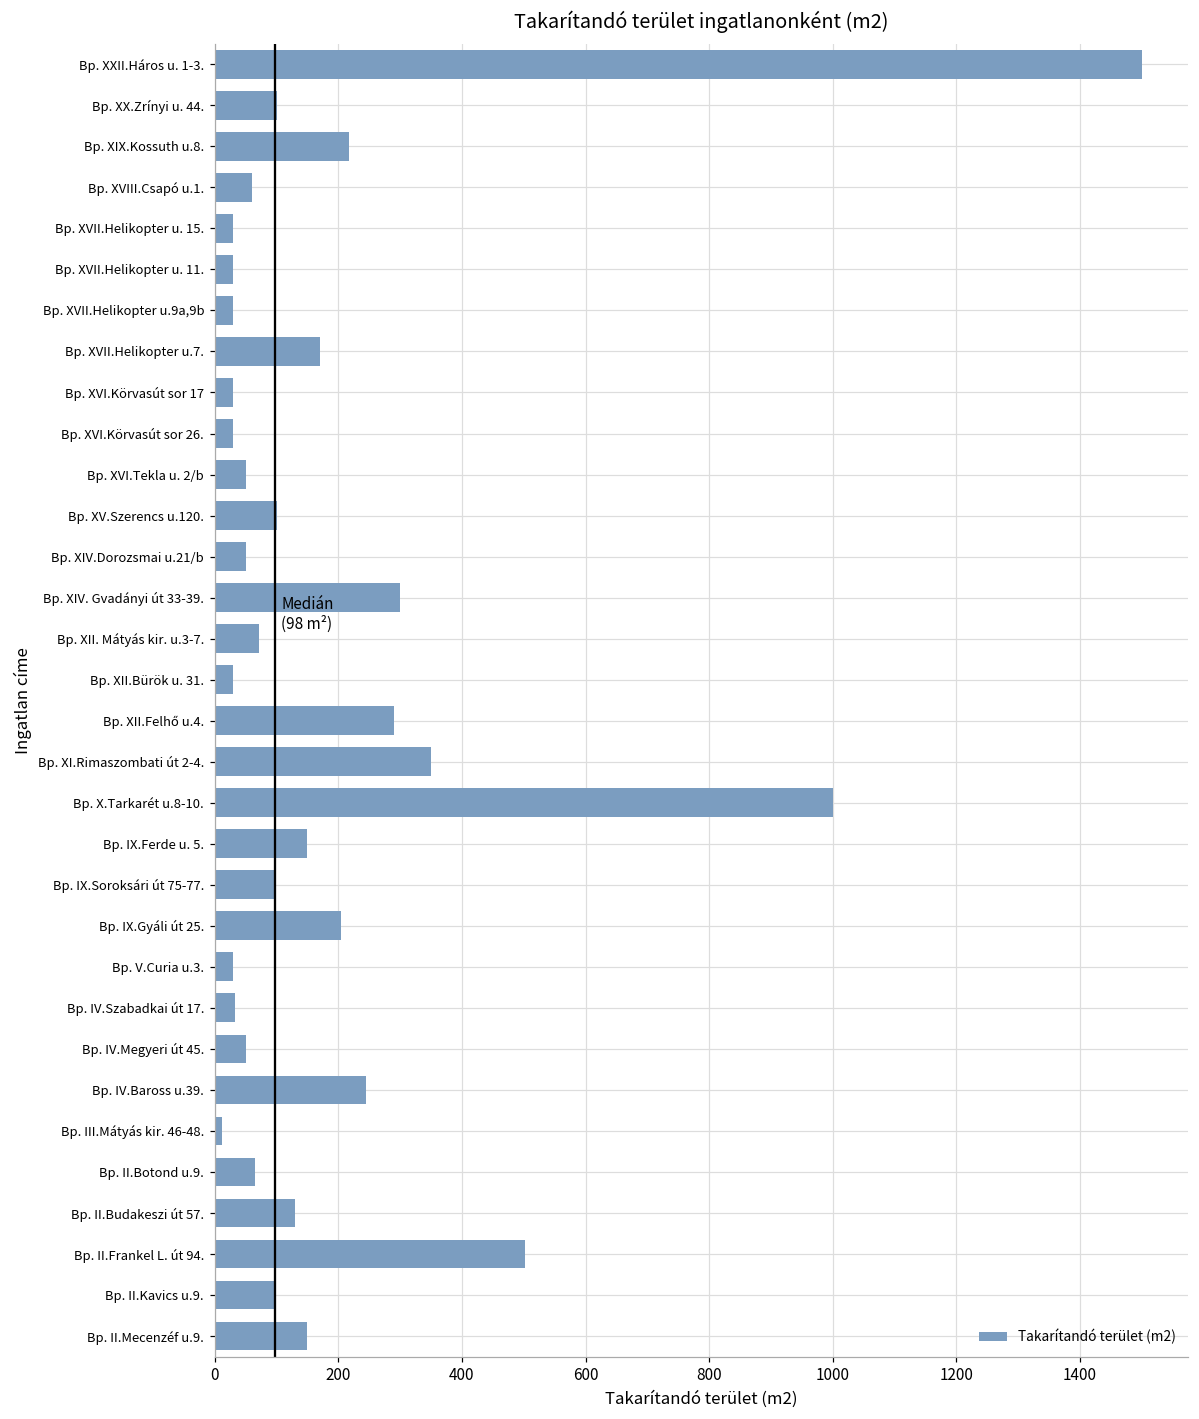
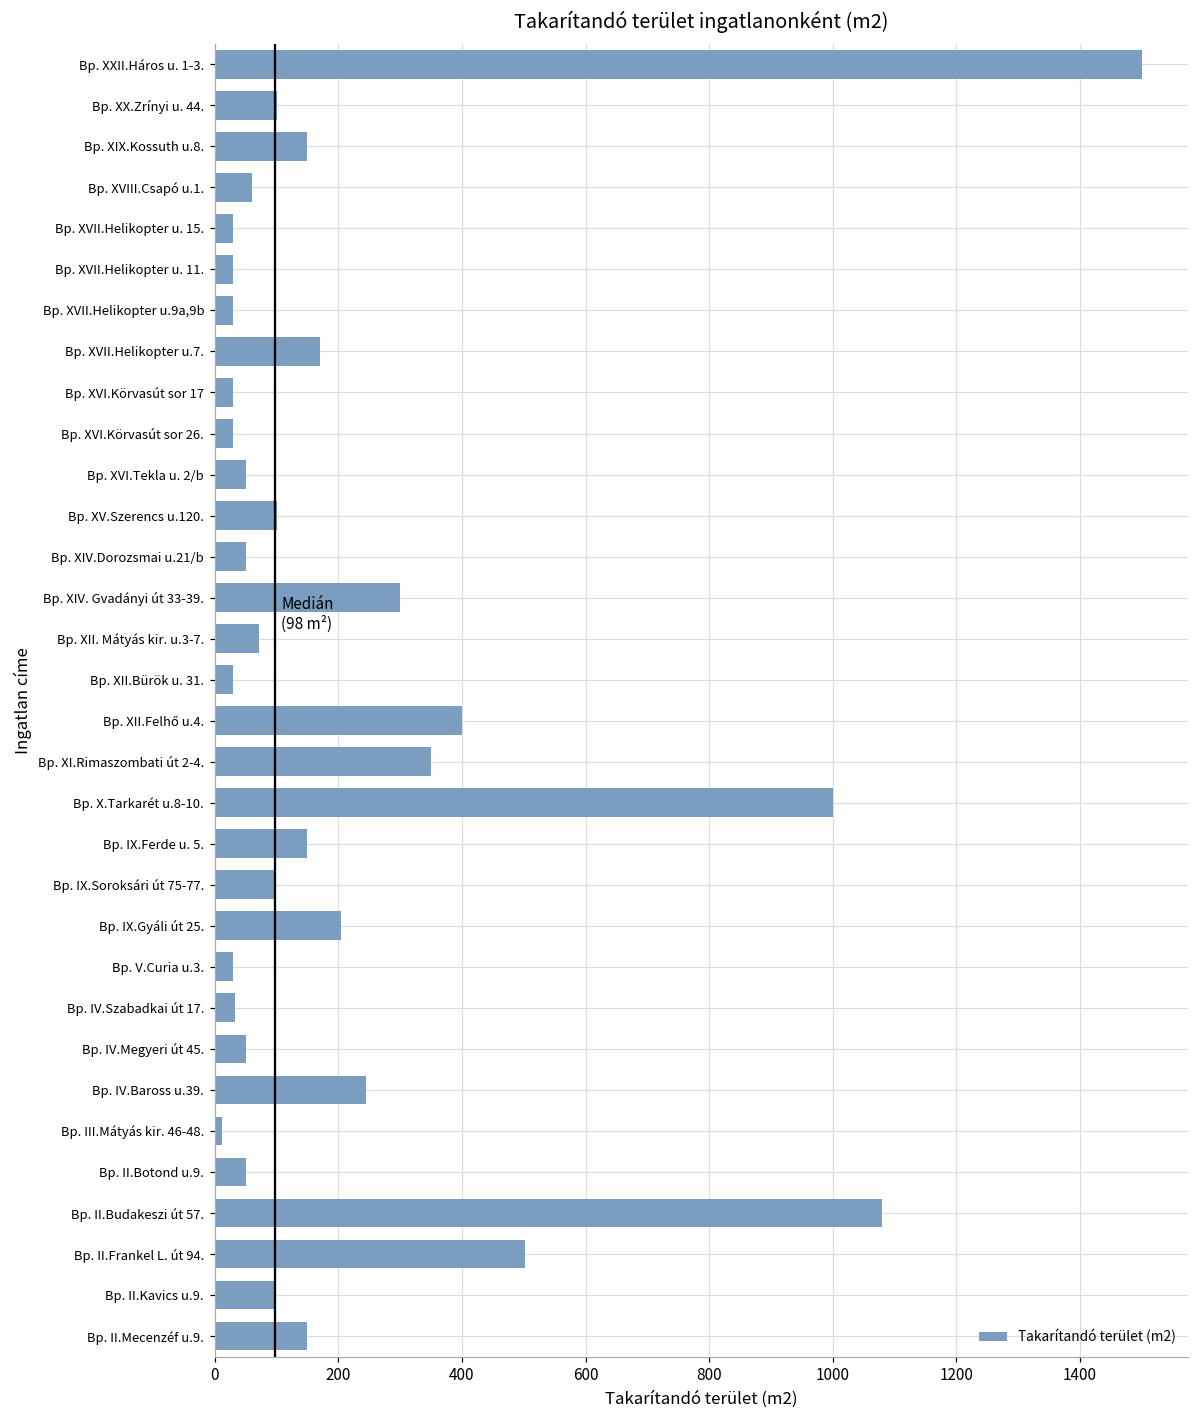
  {
    "Bp. XXII.Háros u. 1-3.": 1500,
    "Bp. XX.Zrínyi u. 44.": 100,
-   "Bp. XIX.Kossuth u.8.": 220,
+   "Bp. XIX.Kossuth u.8.": 150,
    "Bp. XVIII.Csapó u.1.": 60,
    "Bp. XVII.Helikopter u. 15.": 30,
    "Bp. XVII.Helikopter u. 11.": 30,
    "Bp. XVII.Helikopter u.9a,9b": 30,
    "Bp. XVII.Helikopter u.7.": 170,
    "Bp. XVI.Körvasút sor 17": 30,
    "Bp. XVI.Körvasút sor 26.": 30,
    "Bp. XVI.Tekla u. 2/b": 50,
    "Bp. XV.Szerencs u.120.": 100,
    "Bp. XIV.Dorozsmai u.21/b": 50,
    "Bp. XIV. Gvadányi út 33-39.": 300,
    "Bp. XII.Bürök u. 31.": 30,
-   "Bp. XII.Felhő u.4.": 290,
+   "Bp. XII.Felhő u.4.": 400,
    "Bp. XI.Rimaszombati út 2-4.": 350,
    "Bp. X.Tarkarét u.8-10.": 1000,
    "Bp. IX.Ferde u. 5.": 150,
    "Bp. IX.Soroksári út 75-77.": 100,
    "Bp. IX.Gyáli út 25.": 210,
    "Bp. V.Curia u.3.": 30,
    "Bp. IV.Szabadkai út 17.": 30,
    "Bp. IV.Megyeri út 45.": 50,
    "Bp. IV.Baross u.39.": 240,
    "Bp. III.Mátyás kir. 46-48.": 10,
-   "Bp. II.Botond u.9.": 70,
-   "Bp. II.Budakeszi út 57.": 130,
+   "Bp. II.Botond u.9.": 50,
+   "Bp. II.Budakeszi út 57.": 1080,
    "Bp. II.Frankel L. út 94.": 500,
    "Bp. II.Kavics u.9.": 100,
    "Bp. II.Mecenzéf u.9.": 150
  }
